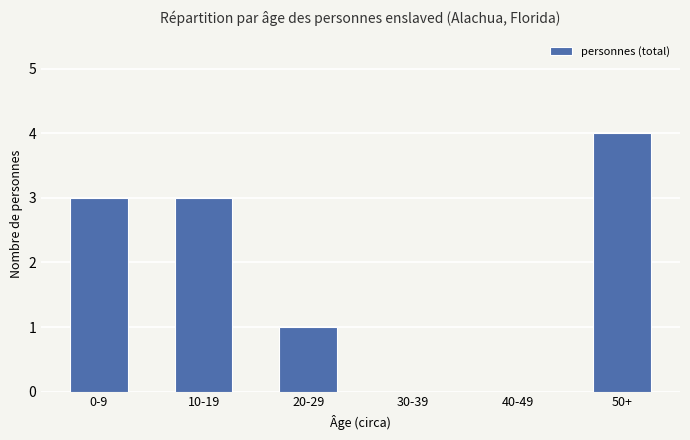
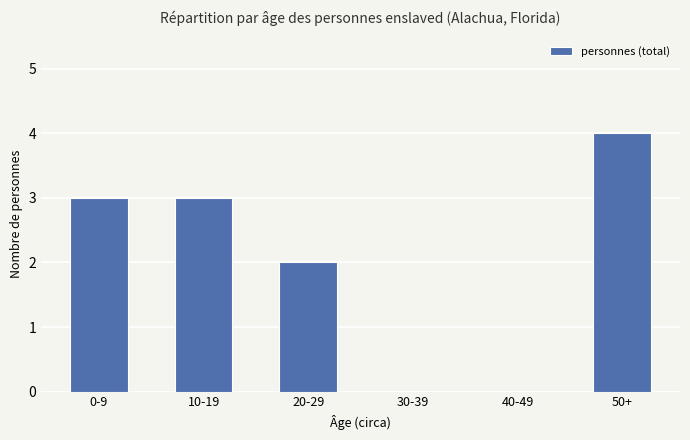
  {
    "0-9": 3,
    "10-19": 3,
-   "20-29": 1,
+   "20-29": 2,
    "30-39": 0,
    "40-49": 0,
    "50+": 4
  }
